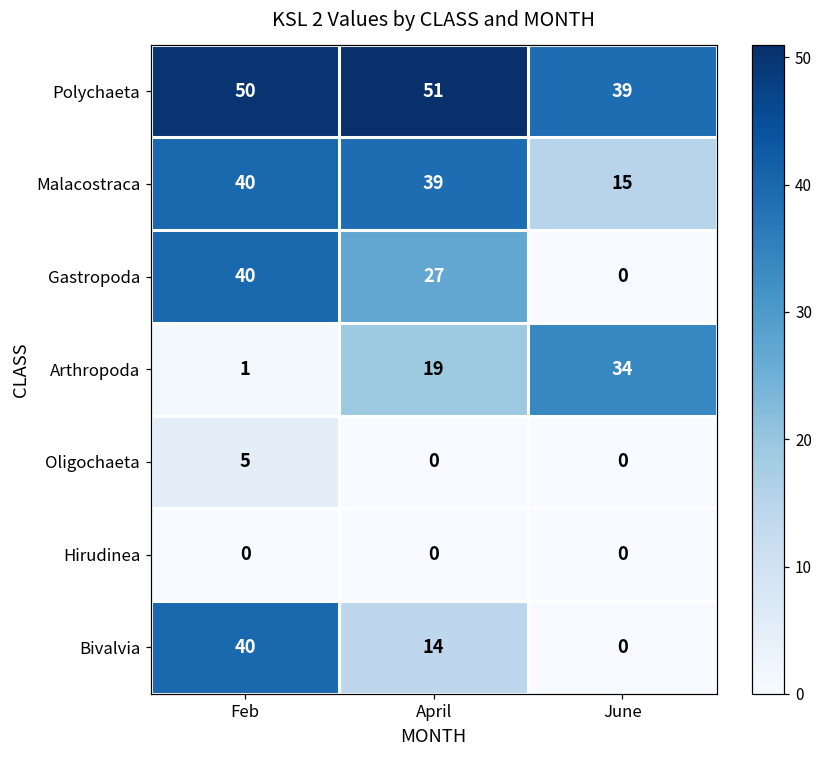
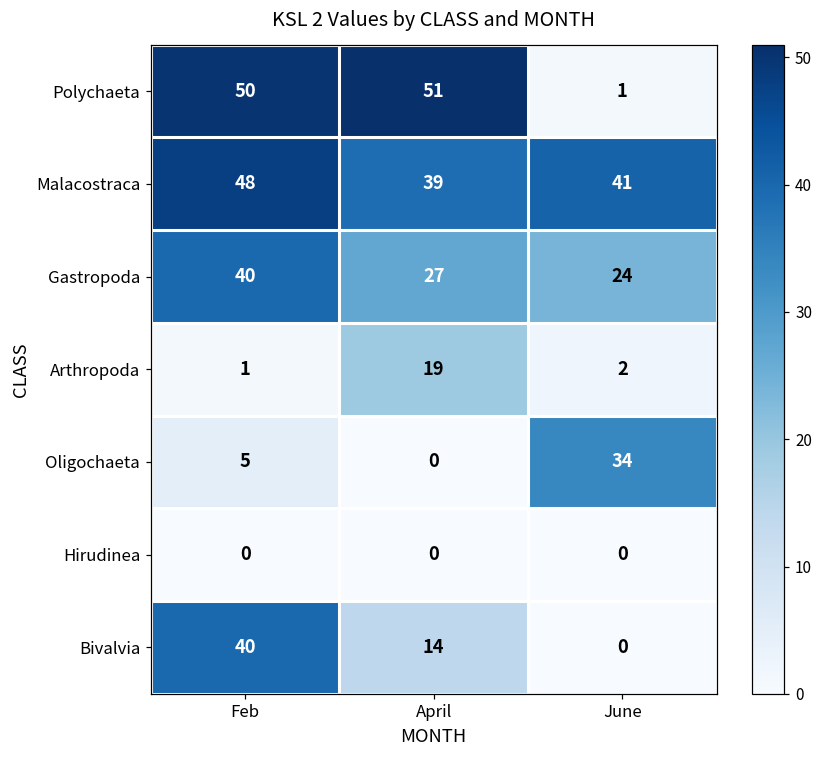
  {
    "Polychaeta": {
      "Feb": 50,
      "April": 51,
-     "June": 39
+     "June": 1
    },
    "Malacostraca": {
-     "Feb": 40,
+     "Feb": 48,
      "April": 39,
-     "June": 15
+     "June": 41
    },
    "Gastropoda": {
      "Feb": 40,
      "April": 27,
-     "June": 0
+     "June": 24
    },
    "Arthropoda": {
      "Feb": 1,
      "April": 19,
-     "June": 34
+     "June": 2
    },
    "Oligochaeta": {
      "Feb": 5,
      "April": 0,
-     "June": 0
+     "June": 34
    },
    "Hirudinea": {
      "Feb": 0,
      "April": 0,
      "June": 0
    },
    "Bivalvia": {
      "Feb": 40,
      "April": 14,
      "June": 0
    }
  }
